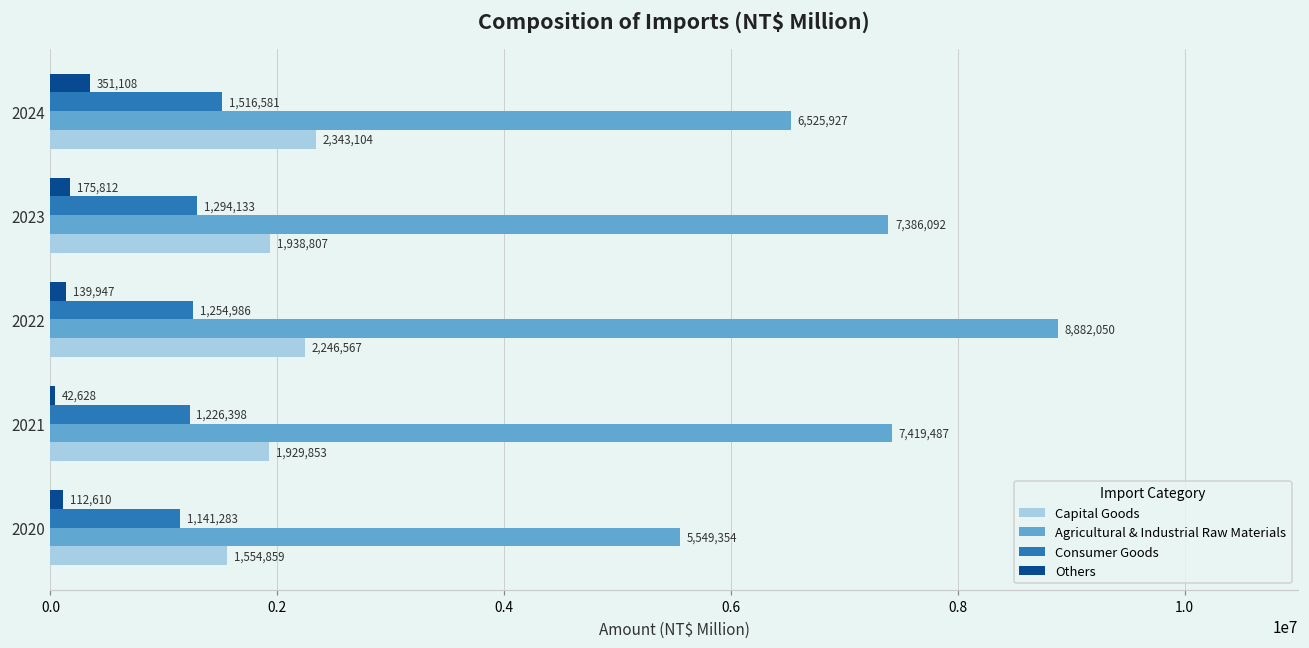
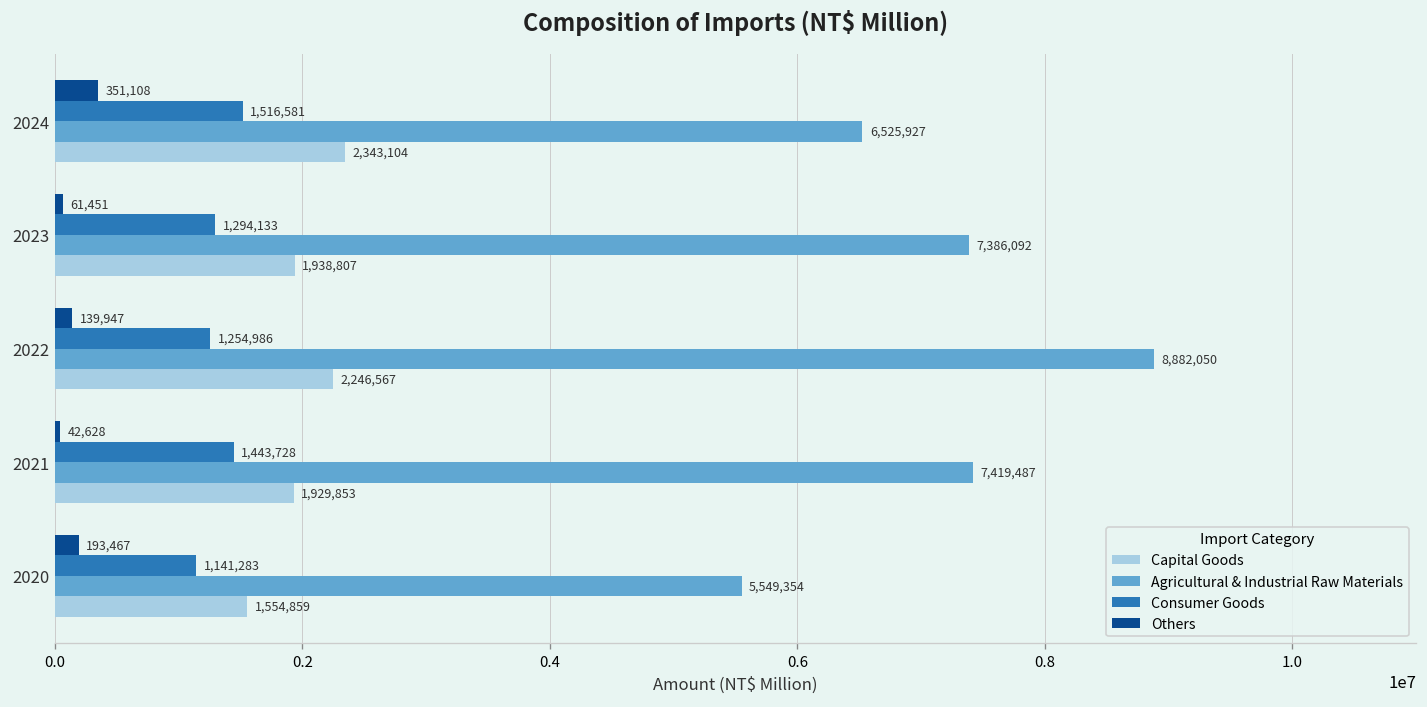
  {
    "Capital Goods": {
      "2024": "2,343,104",
      "2023": "1,938,807",
      "2022": "2,246,567",
      "2021": "1,929,853",
      "2020": "1,554,859"
    },
    "Agricultural & Industrial Raw Materials": {
      "2024": "6,525,927",
      "2023": "7,386,092",
      "2022": "8,882,050",
      "2021": "7,419,487",
      "2020": "5,549,354"
    },
    "Consumer Goods": {
      "2024": "1,516,581",
      "2023": "1,294,133",
      "2022": "1,254,986",
-     "2021": "1,226,398",
+     "2021": "1,443,728",
      "2020": "1,141,283"
    },
    "Others": {
      "2024": "351,108",
-     "2023": "175,812",
+     "2023": "61,451",
      "2022": "139,947",
      "2021": "42,628",
-     "2020": "112,610"
+     "2020": "193,467"
    }
  }
